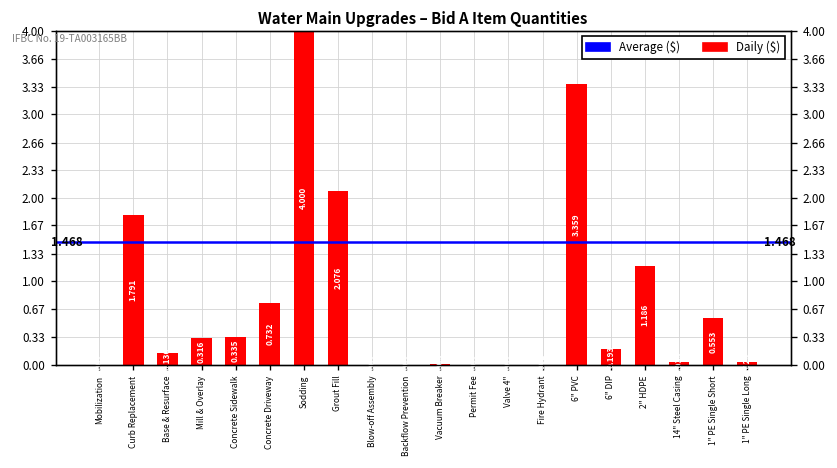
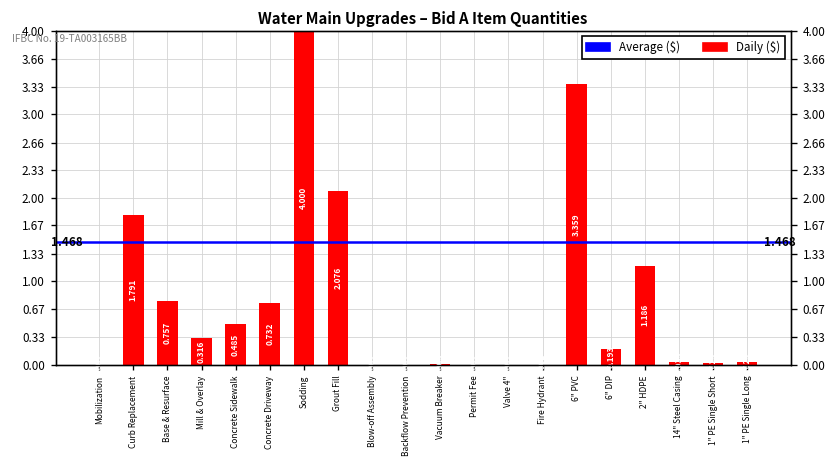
  {
    "Curb Replacement": 1.791,
-   "Base & Resurface": 0.136,
+   "Base & Resurface": 0.757,
    "Mill & Overlay": 0.316,
-   "Concrete Sidewalk": 0.335,
+   "Concrete Sidewalk": 0.485,
    "Concrete Driveway": 0.732,
    "Sodding": 4.000,
    "Grout Fill": 2.076,
    "6\" PVC": 3.359,
    "6\" DIP": 0.193,
    "2\" HDPE": 1.186,
-   "1\" PE Single Short": 0.6
+   "1\" PE Single Short": 0.0
  }
